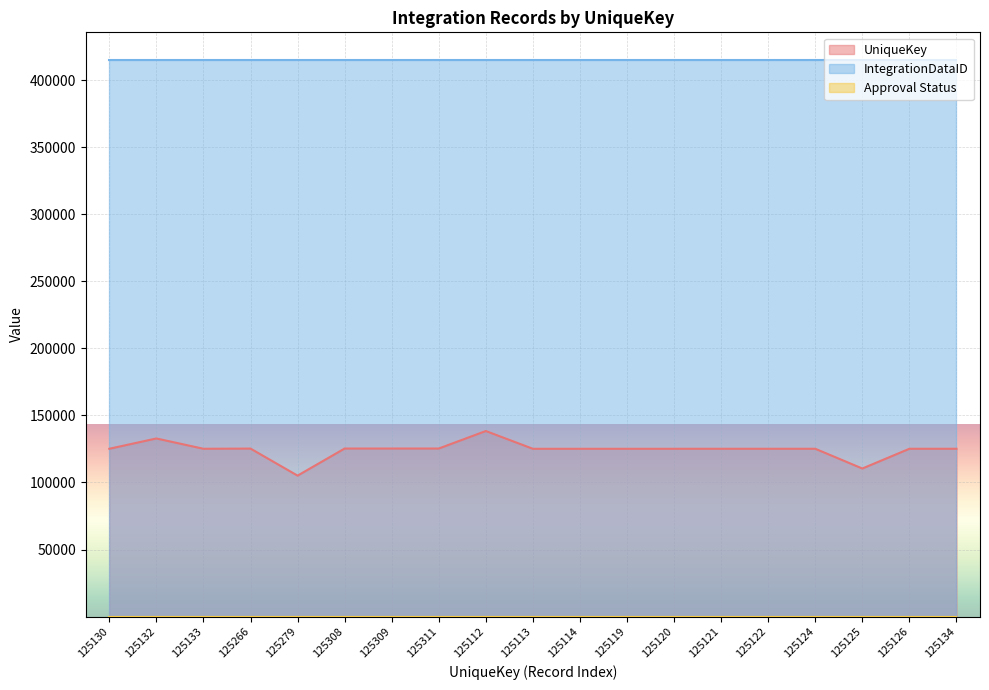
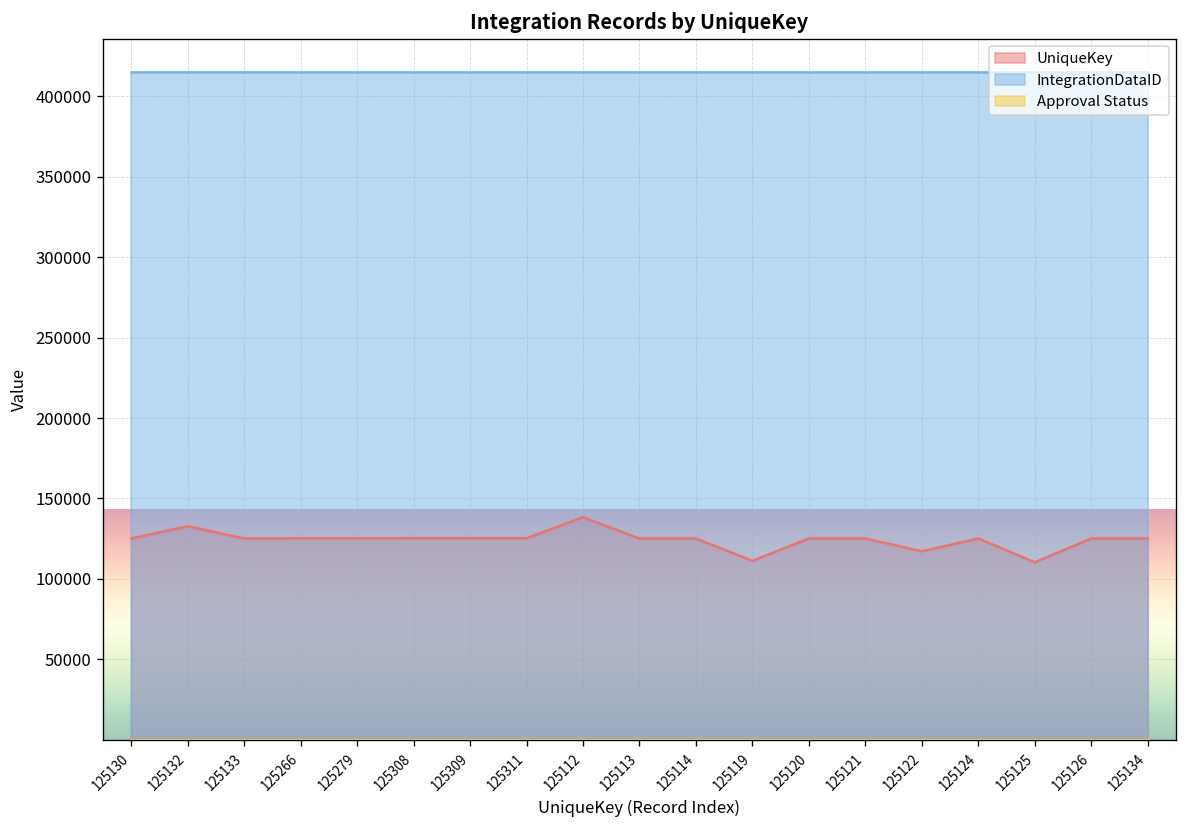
  {
    "UniqueKey": {
      "125130": 125000,
      "125132": 133000,
      "125133": 125000,
      "125266": 125000,
-     "125279": 105000,
+     "125279": 125000,
      "125308": 125000,
      "125309": 125000,
      "125311": 125000,
      "125112": 138000,
      "125113": 125000,
      "125114": 125000,
-     "125119": 125000,
+     "125119": 111000,
      "125120": 125000,
      "125121": 125000,
-     "125122": 125000,
+     "125122": 117000,
      "125124": 125000,
      "125125": 110000,
      "125126": 125000,
      "125134": 125000
    },
    "IntegrationDataID": {
      "125130": 415000,
      "125132": 415000,
      "125133": 415000,
      "125266": 415000,
      "125279": 415000,
      "125308": 415000,
      "125309": 415000,
      "125311": 415000,
      "125112": 415000,
      "125113": 415000,
      "125114": 415000,
      "125119": 415000,
      "125120": 415000,
      "125121": 415000,
      "125122": 415000,
      "125124": 415000
    },
    "Approval Status": {
      "125130": 0,
      "125132": 0,
      "125133": 0,
      "125266": 0,
      "125279": 0,
      "125308": 0,
      "125309": 0,
      "125311": 0,
      "125112": 0,
      "125113": 0,
      "125114": 0,
      "125119": 0,
      "125120": 0,
      "125121": 0,
      "125122": 0,
      "125124": 0,
      "125125": 0,
      "125126": 0,
      "125134": 0
    }
  }
